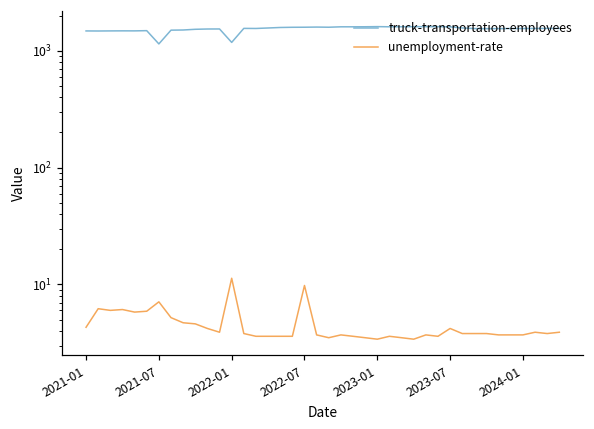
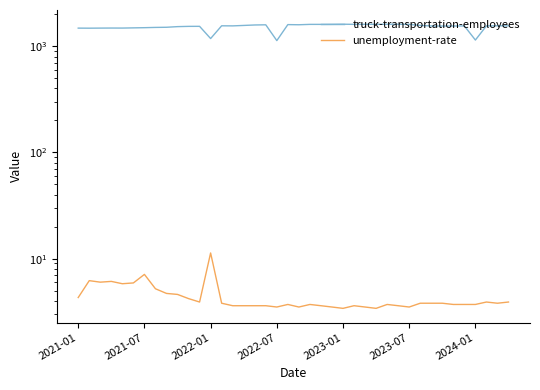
  {
    "truck-transportation-employees": {
      "2021-01": 1500,
-     "2021-07": 1100,
+     "2021-07": 1500,
      "2022-01": 1200,
-     "2022-07": 1600,
+     "2022-07": 1100,
      "2023-01": 1600,
      "2023-07": 1600,
-     "2024-01": 1600
+     "2024-01": 1100
    },
    "unemployment-rate": {
      "2021-01": 4.3,
      "2021-07": 7,
      "2022-01": 11,
-     "2022-07": 10,
+     "2022-07": 3.5,
      "2023-01": 3.4,
-     "2023-07": 4.2,
+     "2023-07": 3.5,
      "2024-01": 3.7
    }
  }
